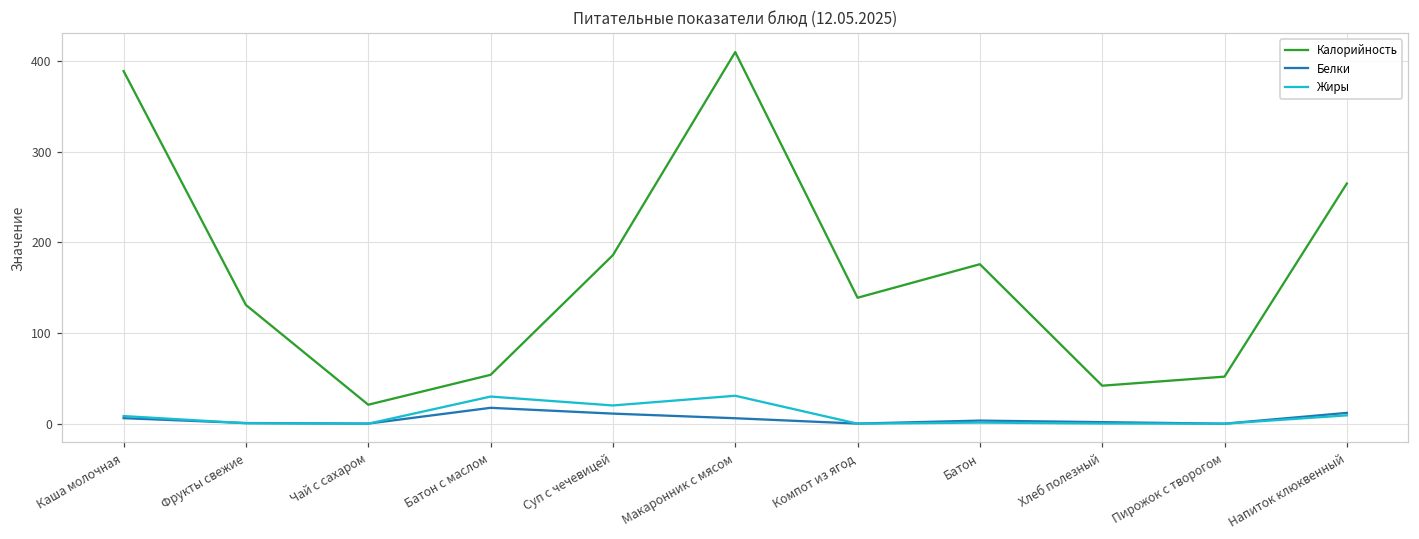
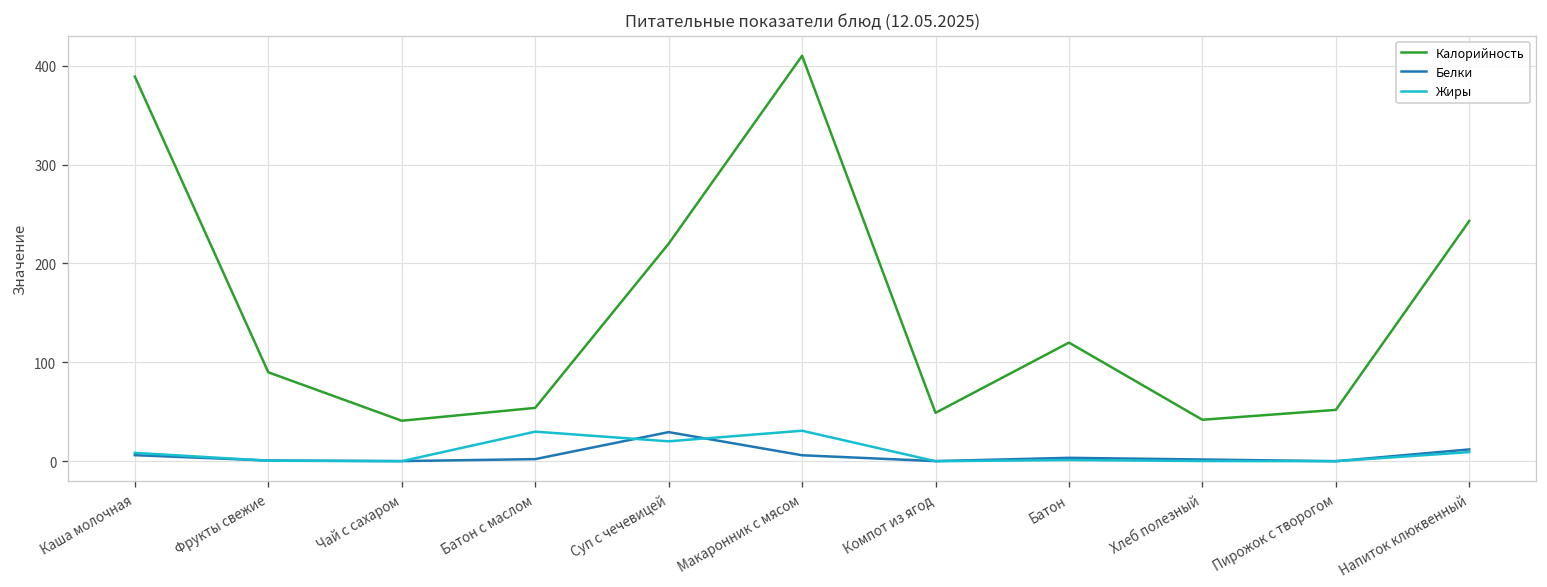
  {
    "Калорийность": {
      "Каша молочная": 390,
-     "Фрукты свежие": 130,
-     "Чай с сахаром": 20,
+     "Фрукты свежие": 90,
+     "Чай с сахаром": 40,
      "Батон с маслом": 50,
-     "Суп с чечевицей": 190,
+     "Суп с чечевицей": 220,
      "Макаронник с мясом": 410,
-     "Компот из ягод": 140,
-     "Батон": 180,
+     "Компот из ягод": 50,
+     "Батон": 120,
      "Хлеб полезный": 40,
      "Пирожок с творогом": 50,
-     "Напиток клюквенный": 270
+     "Напиток клюквенный": 240
    },
    "Белки": {
-     "Батон с маслом": 20,
-     "Суп с чечевицей": 10,
+     "Батон с маслом": 0,
+     "Суп с чечевицей": 30,
      "Макаронник с мясом": 10
    },
    "Жиры": {
      "Батон с маслом": 30,
      "Суп с чечевицей": 20,
      "Макаронник с мясом": 30
    }
  }
